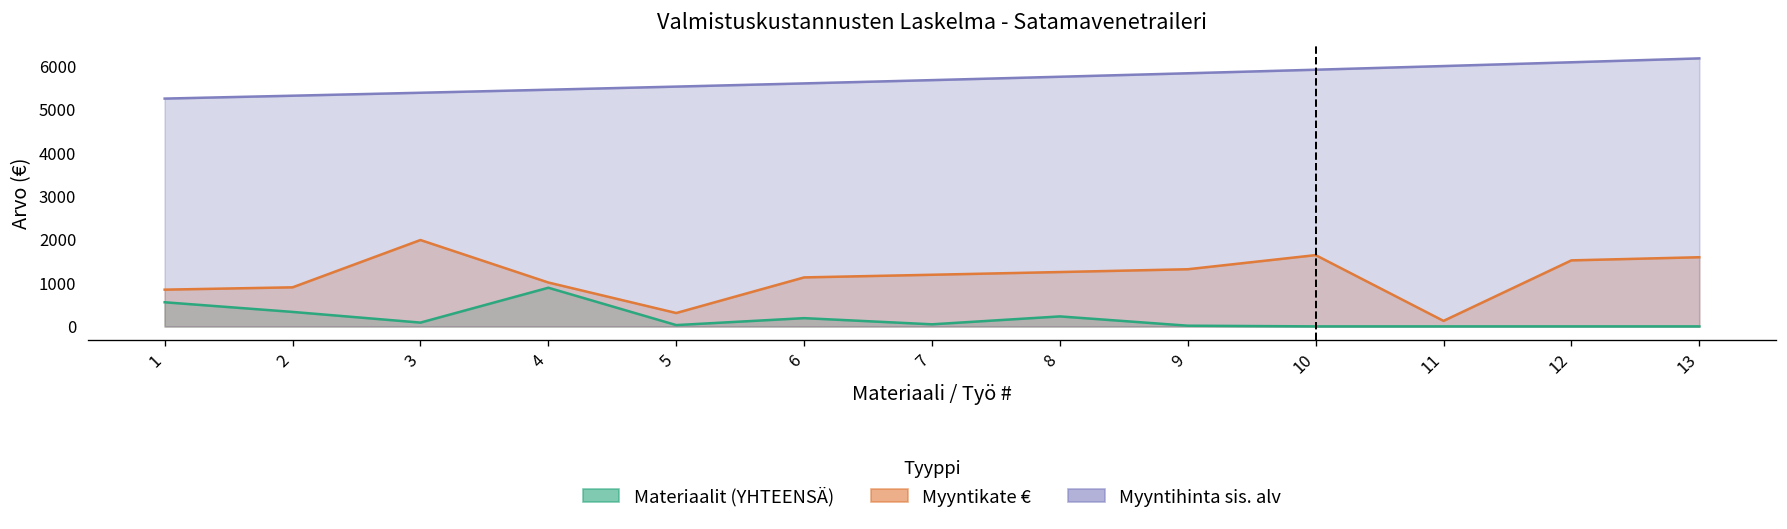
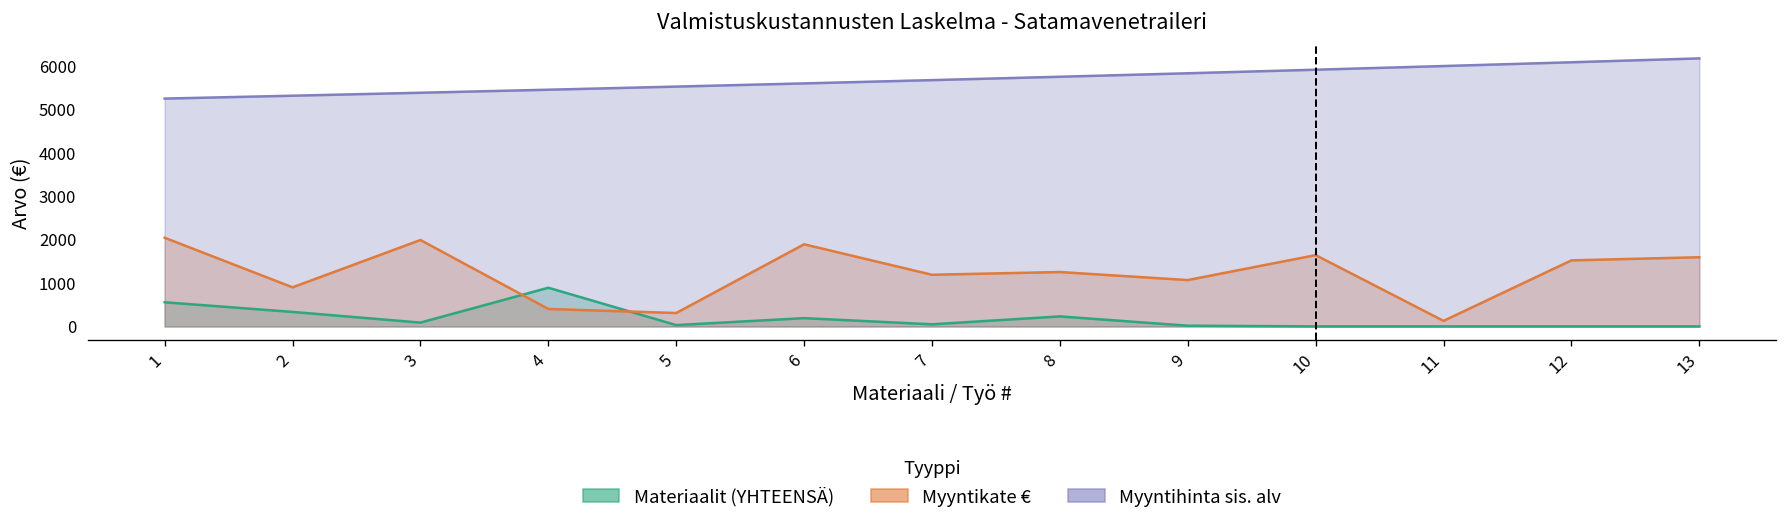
  {
    "Myyntikate €": {
-     "1": 800,
+     "1": 2000,
      "2": 900,
      "3": 2000,
-     "4": 1000,
+     "4": 400,
      "5": 300,
-     "6": 1100,
+     "6": 1900,
      "7": 1200,
      "8": 1300,
-     "9": 1300,
+     "9": 1100,
      "10": 1600,
      "11": 100,
      "12": 1500,
      "13": 1600
    }
  }
